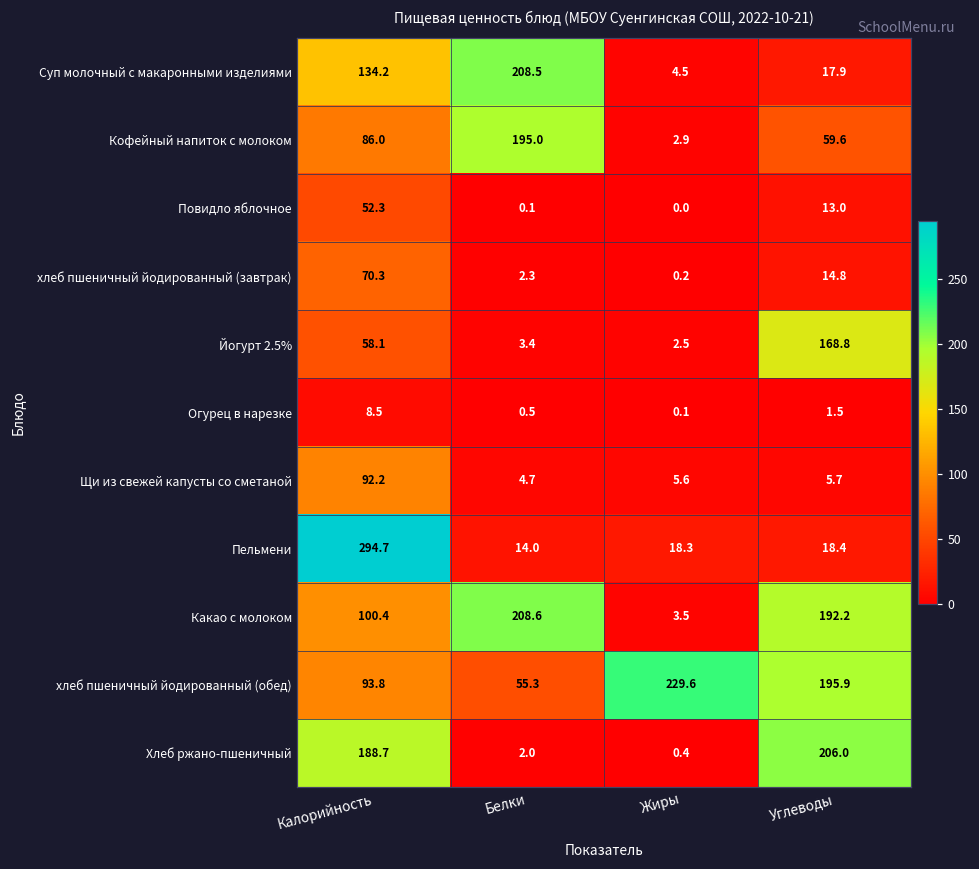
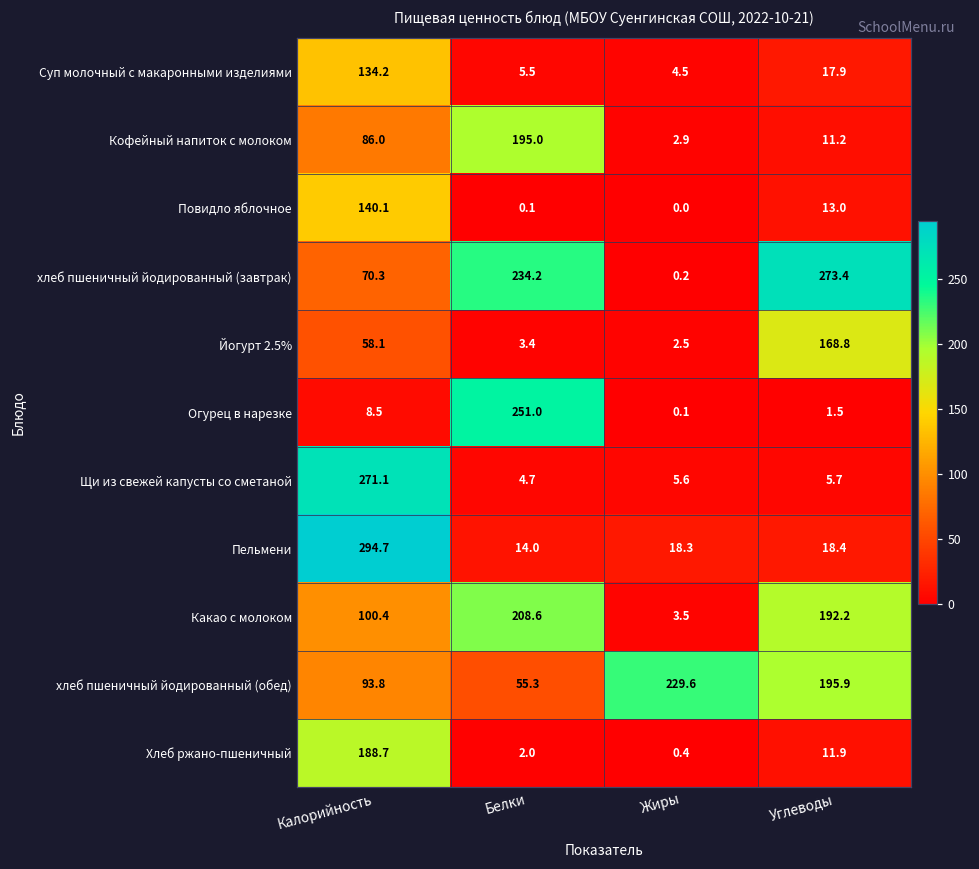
  {
    "Суп молочный с макаронными изделиями": {
      "Калорийность": 134.2,
-     "Белки": 208.5,
+     "Белки": 5.5,
      "Жиры": 4.5,
      "Углеводы": 17.9
    },
    "Кофейный напиток с молоком": {
      "Калорийность": 86.0,
      "Белки": 195.0,
      "Жиры": 2.9,
-     "Углеводы": 59.6
+     "Углеводы": 11.2
    },
    "Повидло яблочное": {
-     "Калорийность": 52.3,
+     "Калорийность": 140.1,
      "Белки": 0.1,
      "Жиры": 0.0,
      "Углеводы": 13.0
    },
    "хлеб пшеничный йодированный (завтрак)": {
      "Калорийность": 70.3,
-     "Белки": 2.3,
+     "Белки": 234.2,
      "Жиры": 0.2,
-     "Углеводы": 14.8
+     "Углеводы": 273.4
    },
    "Йогурт 2.5%": {
      "Калорийность": 58.1,
      "Белки": 3.4,
      "Жиры": 2.5,
      "Углеводы": 168.8
    },
    "Огурец в нарезке": {
      "Калорийность": 8.5,
-     "Белки": 0.5,
+     "Белки": 251.0,
      "Жиры": 0.1,
      "Углеводы": 1.5
    },
    "Щи из свежей капусты со сметаной": {
-     "Калорийность": 92.2,
+     "Калорийность": 271.1,
      "Белки": 4.7,
      "Жиры": 5.6,
      "Углеводы": 5.7
    },
    "Пельмени": {
      "Калорийность": 294.7,
      "Белки": 14.0,
      "Жиры": 18.3,
      "Углеводы": 18.4
    },
    "Какао с молоком": {
      "Калорийность": 100.4,
      "Белки": 208.6,
      "Жиры": 3.5,
      "Углеводы": 192.2
    },
    "хлеб пшеничный йодированный (обед)": {
      "Калорийность": 93.8,
      "Белки": 55.3,
      "Жиры": 229.6,
      "Углеводы": 195.9
    },
    "Хлеб ржано-пшеничный": {
      "Калорийность": 188.7,
      "Белки": 2.0,
      "Жиры": 0.4,
-     "Углеводы": 206.0
+     "Углеводы": 11.9
    }
  }
